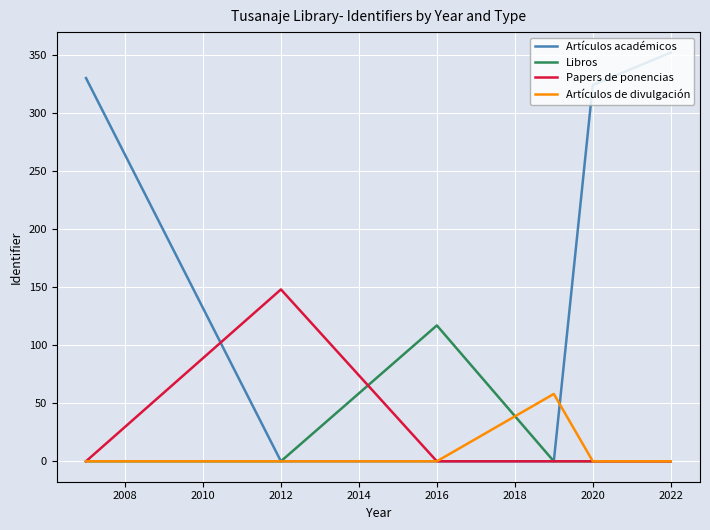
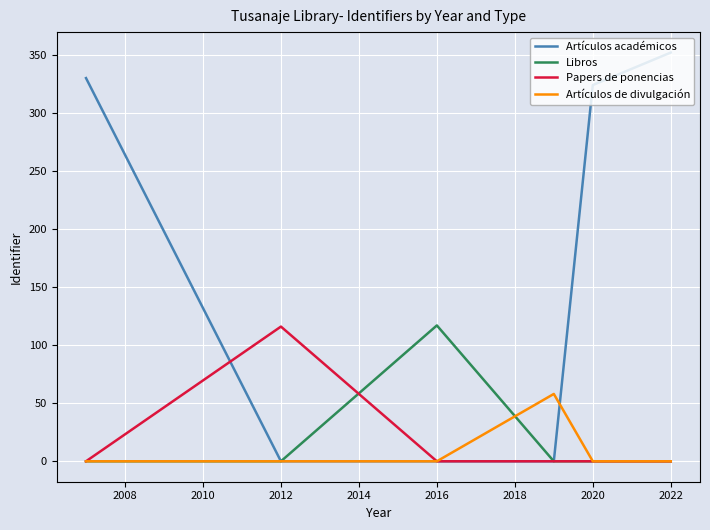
  {
    "Libros": {
      "2016": 117
    },
    "Papers de ponencias": {
-     "2012": 148
+     "2012": 116
    }
  }
